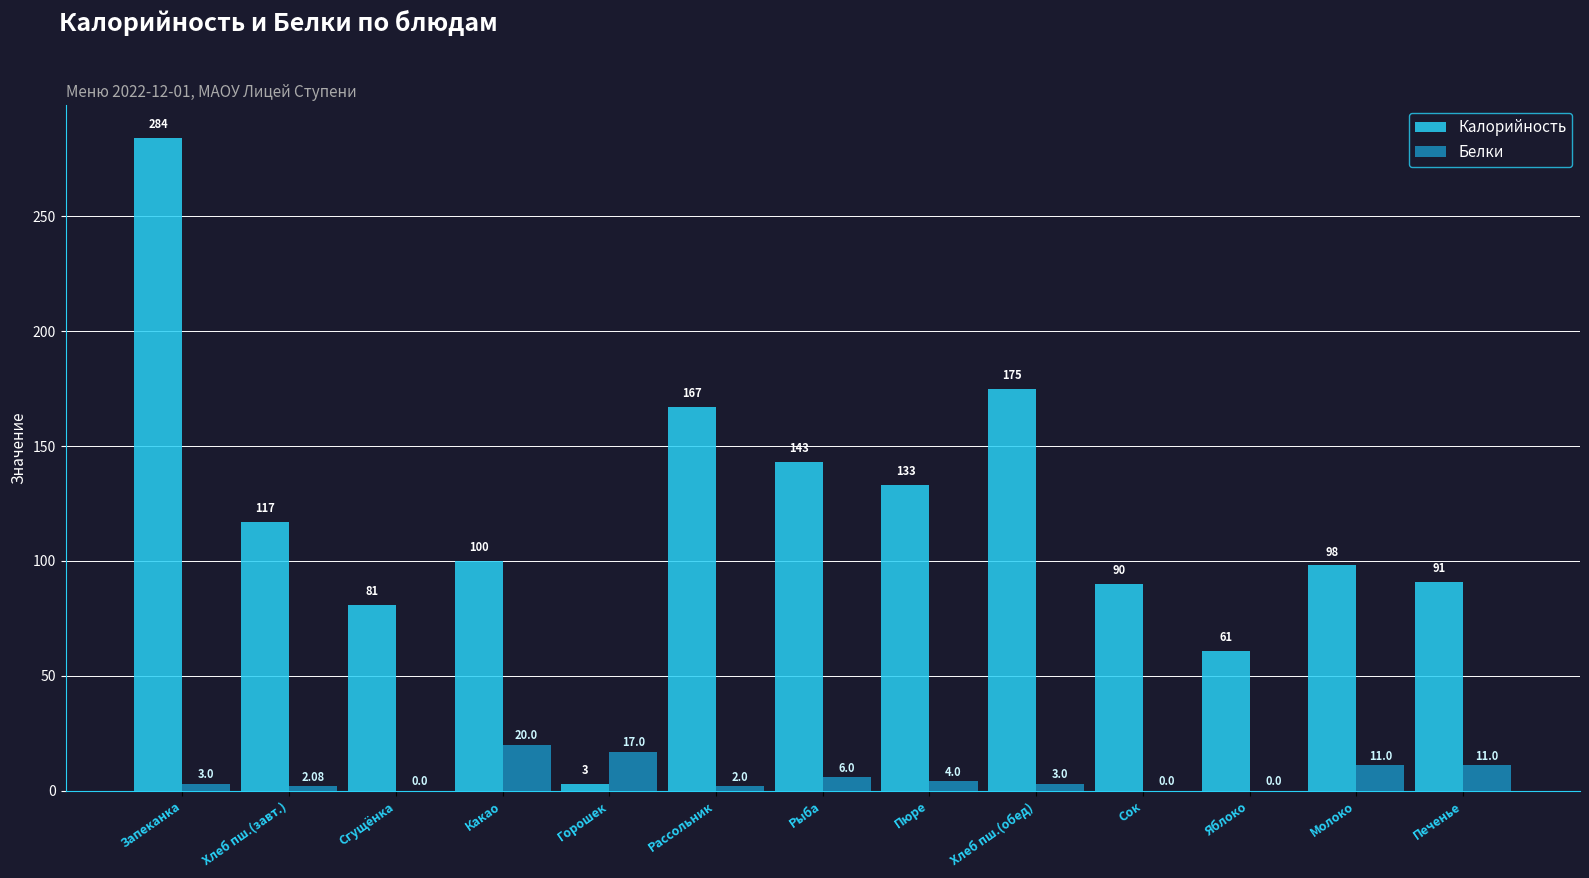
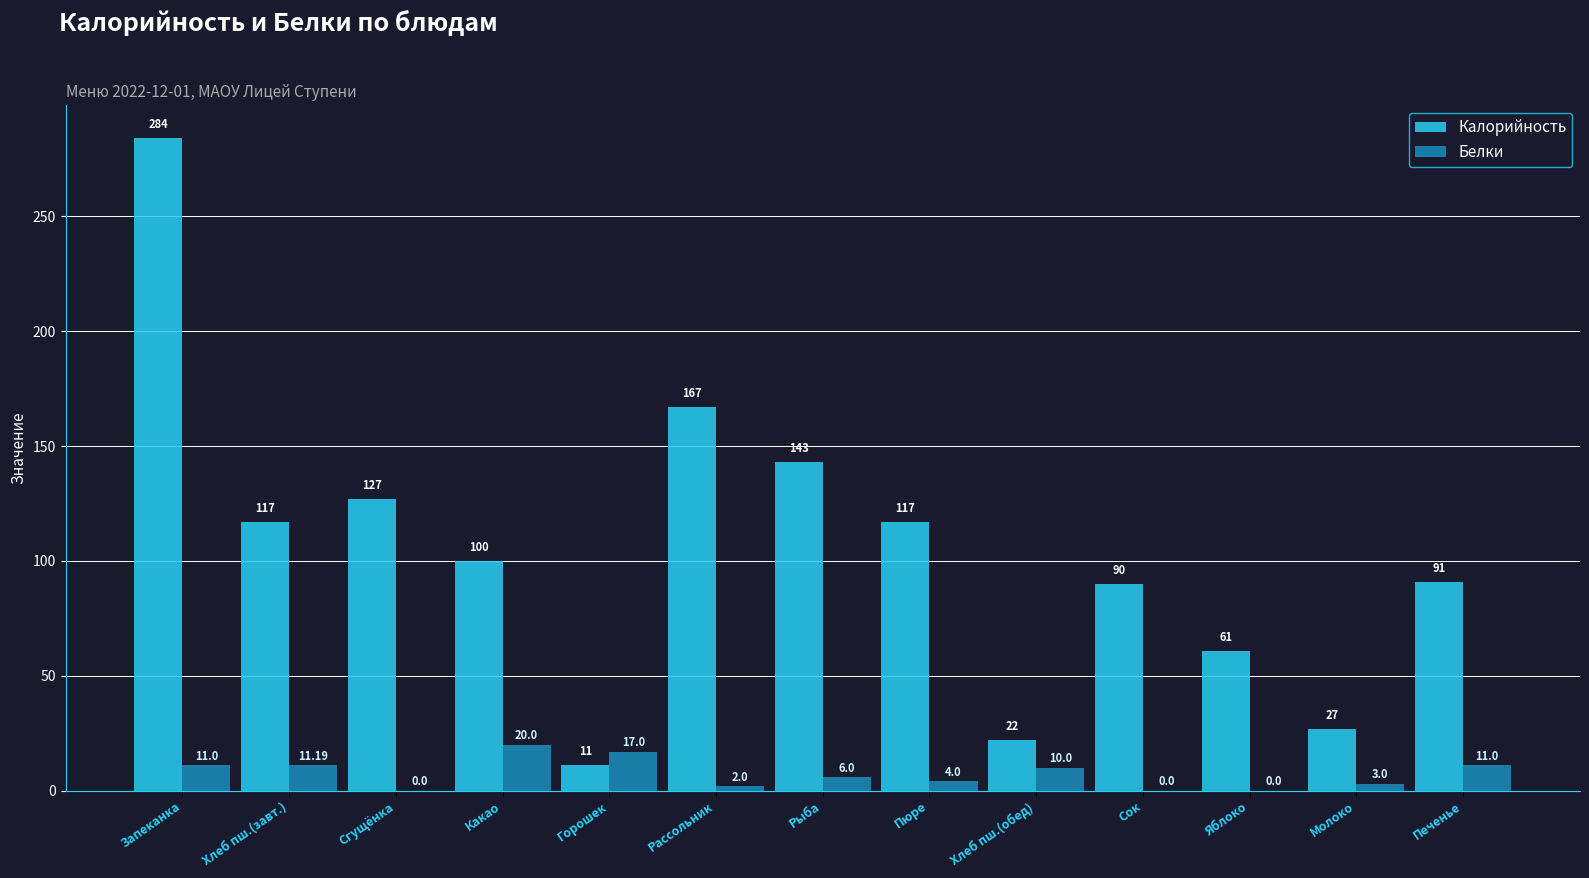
  {
    "Калорийность": {
      "Запеканка": 284,
      "Хлеб пш.(завт.)": 117,
-     "Сгущёнка": 81,
+     "Сгущёнка": 127,
      "Какао": 100,
-     "Горошек": 3,
+     "Горошек": 11,
      "Рассольник": 167,
      "Рыба": 143,
-     "Пюре": 133,
-     "Хлеб пш.(обед)": 175,
+     "Пюре": 117,
+     "Хлеб пш.(обед)": 22,
      "Сок": 90,
      "Яблоко": 61,
-     "Молоко": 98,
+     "Молоко": 27,
      "Печенье": 91
    },
    "Белки": {
-     "Запеканка": 3.0,
-     "Хлеб пш.(завт.)": 2.08,
+     "Запеканка": 11.0,
+     "Хлеб пш.(завт.)": 11.19,
      "Сгущёнка": 0.0,
      "Какао": 20.0,
      "Горошек": 17.0,
      "Рассольник": 2.0,
      "Рыба": 6.0,
      "Пюре": 4.0,
-     "Хлеб пш.(обед)": 3.0,
+     "Хлеб пш.(обед)": 10.0,
      "Сок": 0.0,
      "Яблоко": 0.0,
-     "Молоко": 11.0,
+     "Молоко": 3.0,
      "Печенье": 11.0
    }
  }
